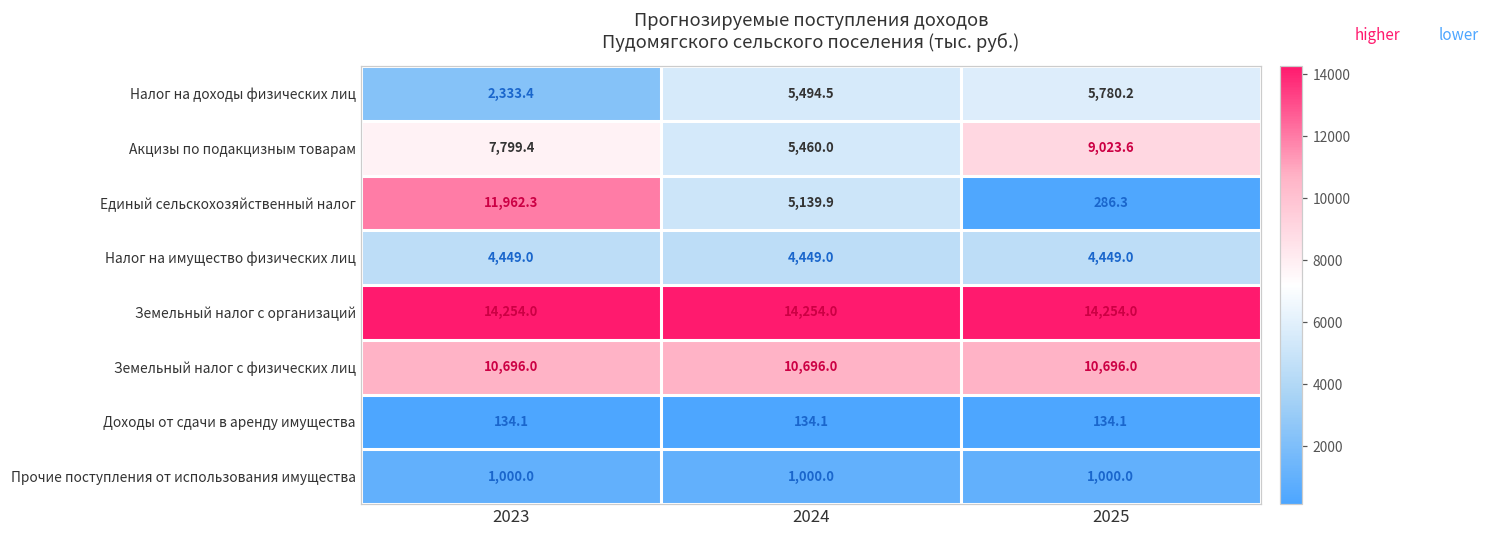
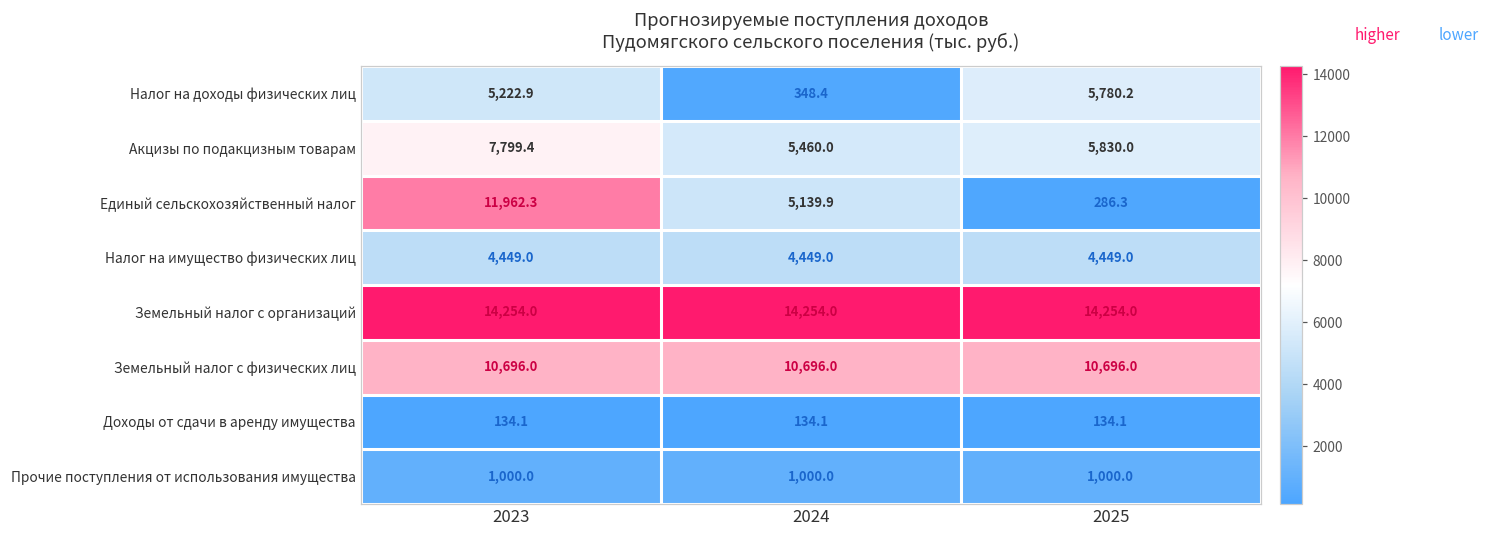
  {
    "Налог на доходы физических лиц": {
-     "2023": "2,333.4",
-     "2024": "5,494.5",
+     "2023": "5,222.9",
+     "2024": "348.4",
      "2025": "5,780.2"
    },
    "Акцизы по подакцизным товарам": {
      "2023": "7,799.4",
      "2024": "5,460.0",
-     "2025": "9,023.6"
+     "2025": "5,830.0"
    },
    "Единый сельскохозяйственный налог": {
      "2023": "11,962.3",
      "2024": "5,139.9",
      "2025": "286.3"
    },
    "Налог на имущество физических лиц": {
      "2023": "4,449.0",
      "2024": "4,449.0",
      "2025": "4,449.0"
    },
    "Земельный налог с организаций": {
      "2023": "14,254.0",
      "2024": "14,254.0",
      "2025": "14,254.0"
    },
    "Земельный налог с физических лиц": {
      "2023": "10,696.0",
      "2024": "10,696.0",
      "2025": "10,696.0"
    },
    "Доходы от сдачи в аренду имущества": {
      "2023": "134.1",
      "2024": "134.1",
      "2025": "134.1"
    },
    "Прочие поступления от использования имущества": {
      "2023": "1,000.0",
      "2024": "1,000.0",
      "2025": "1,000.0"
    }
  }
